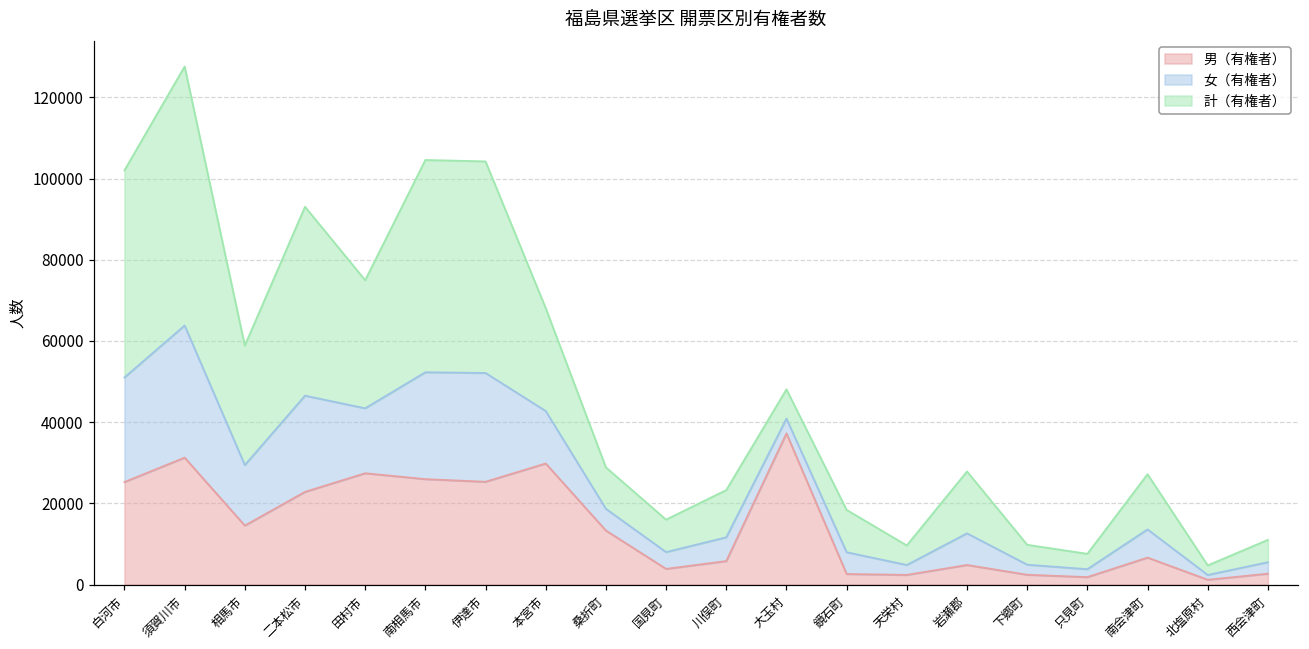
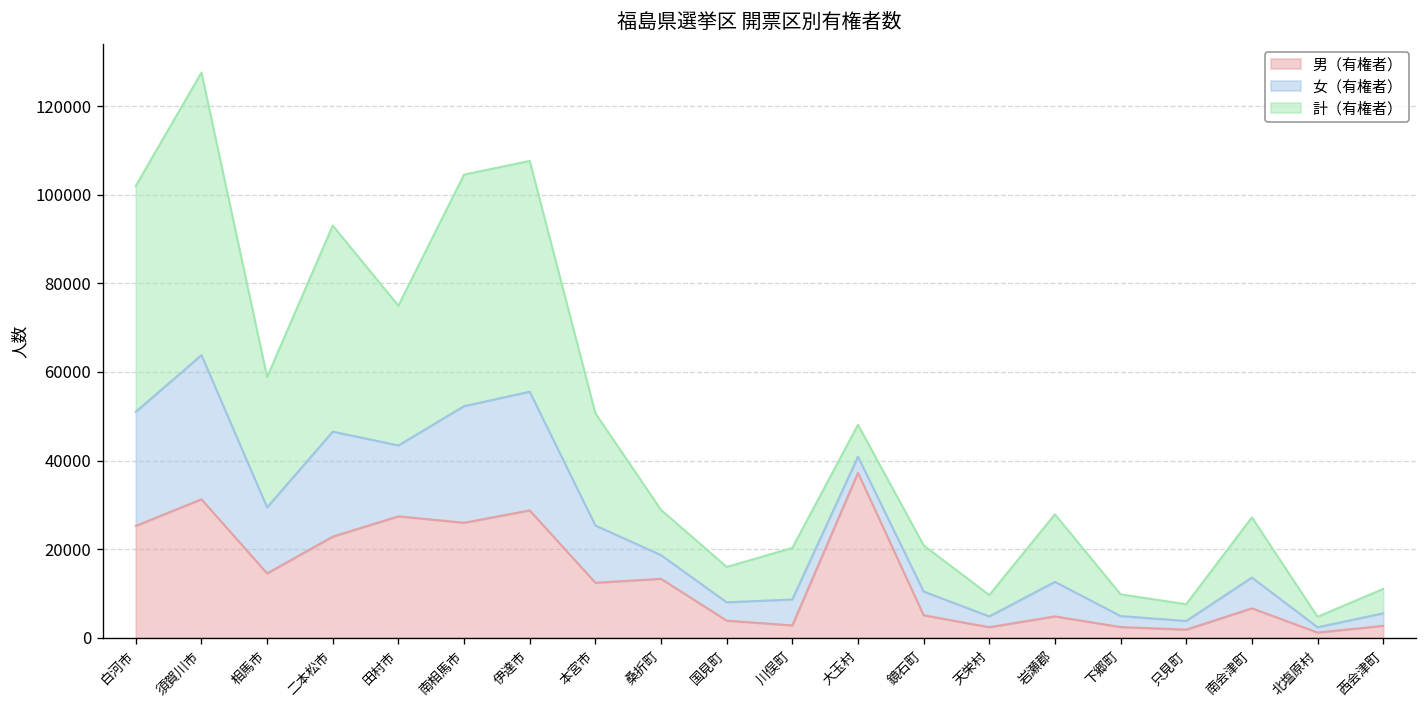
  {
    "男（有権者）": {
      "白河市": 25000,
      "須賀川市": 31000,
      "相馬市": 15000,
      "二本松市": 23000,
      "田村市": 27000,
      "南相馬市": 26000,
-     "伊達市": 25000,
-     "本宮市": 30000,
+     "伊達市": 29000,
+     "本宮市": 12000,
      "桑折町": 13000,
      "国見町": 4000,
-     "川俣町": 6000,
+     "川俣町": 3000,
      "大玉村": 37000,
-     "鏡石町": 3000,
+     "鏡石町": 5000,
      "天栄村": 2000,
      "岩瀬郡": 5000,
      "下郷町": 2000,
      "只見町": 2000,
      "南会津町": 7000,
      "北塩原村": 1000,
      "西会津町": 3000
    }
  }
